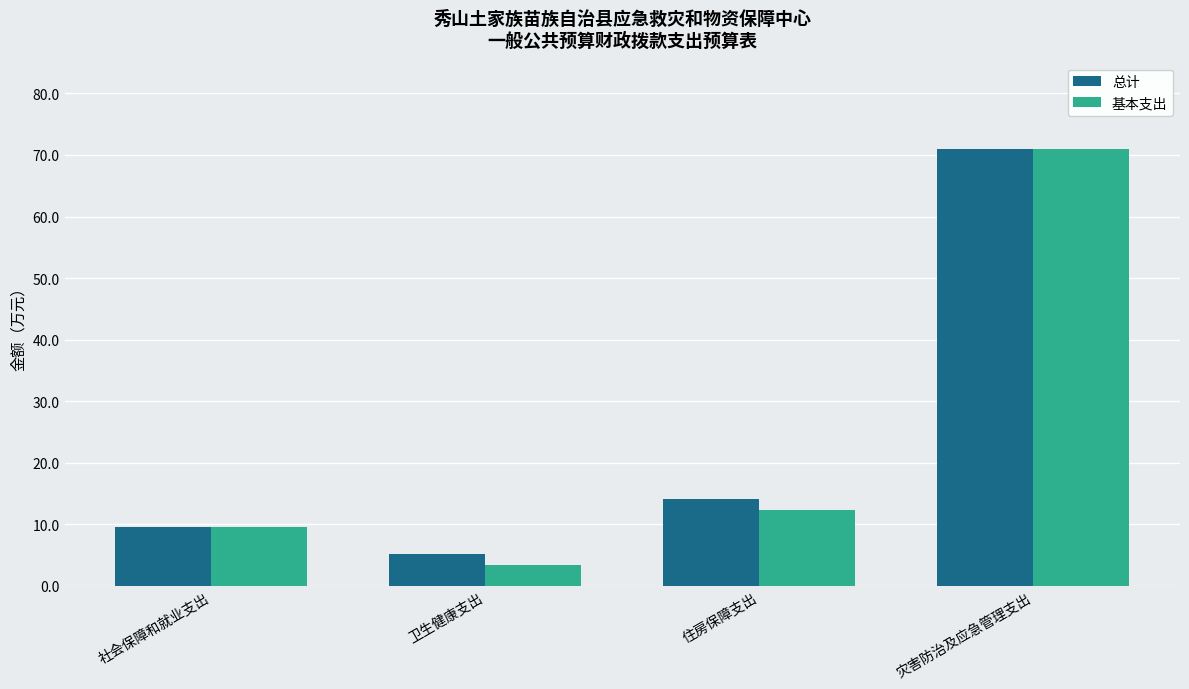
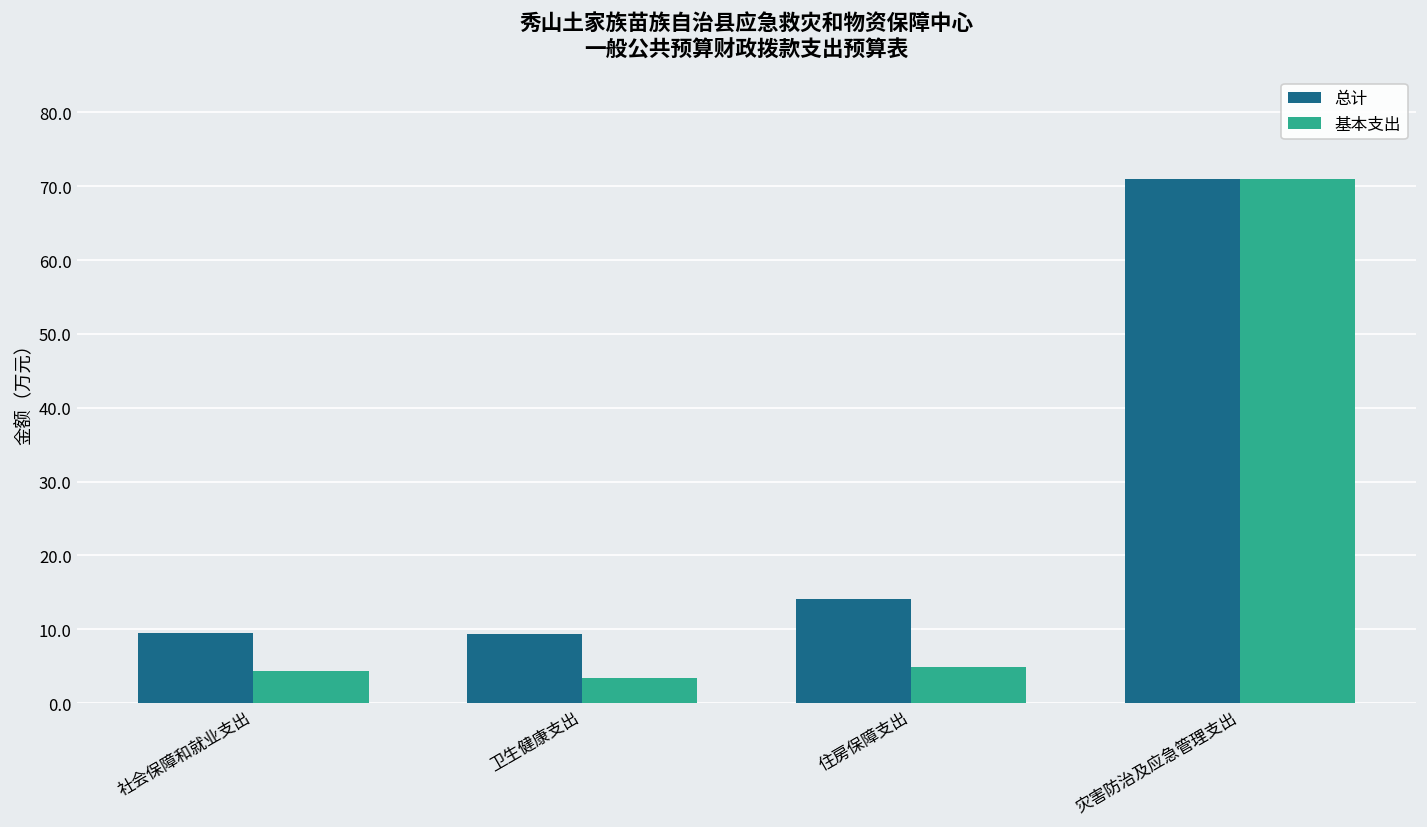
  {
    "总计": {
      "社会保障和就业支出": 10,
-     "卫生健康支出": 5,
+     "卫生健康支出": 9,
      "住房保障支出": 14,
      "灾害防治及应急管理支出": 71
    },
    "基本支出": {
-     "社会保障和就业支出": 10,
+     "社会保障和就业支出": 4,
      "卫生健康支出": 3,
-     "住房保障支出": 12,
+     "住房保障支出": 5,
      "灾害防治及应急管理支出": 71
    }
  }
